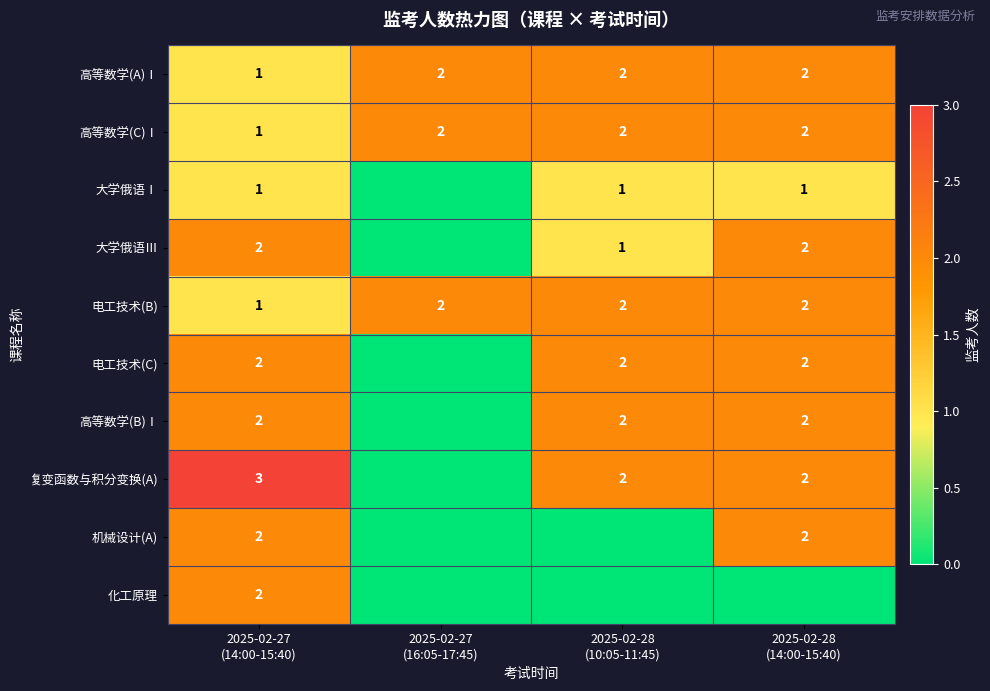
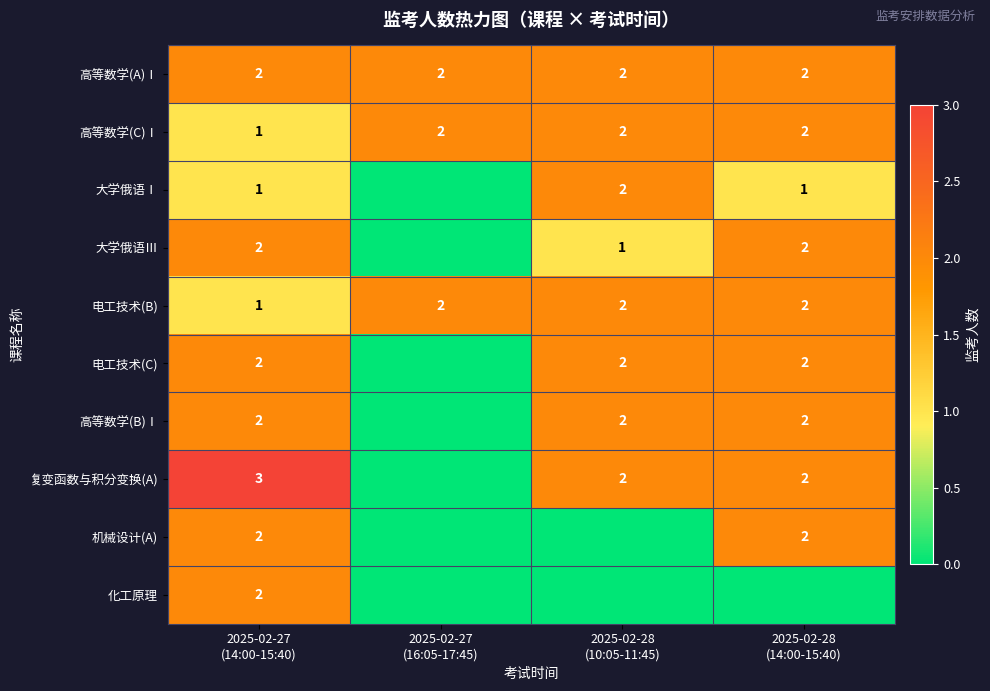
  {
    "高等数学(A)Ⅰ": {
-     "2025-02-27 (14:00-15:40)": 1,
+     "2025-02-27 (14:00-15:40)": 2,
      "2025-02-27 (16:05-17:45)": 2,
      "2025-02-28 (10:05-11:45)": 2,
      "2025-02-28 (14:00-15:40)": 2
    },
    "高等数学(C)Ⅰ": {
      "2025-02-27 (14:00-15:40)": 1,
      "2025-02-27 (16:05-17:45)": 2,
      "2025-02-28 (10:05-11:45)": 2,
      "2025-02-28 (14:00-15:40)": 2
    },
    "大学俄语Ⅰ": {
      "2025-02-27 (14:00-15:40)": 1,
-     "2025-02-28 (10:05-11:45)": 1,
+     "2025-02-28 (10:05-11:45)": 2,
      "2025-02-28 (14:00-15:40)": 1
    },
    "大学俄语Ⅲ": {
      "2025-02-27 (14:00-15:40)": 2,
      "2025-02-28 (10:05-11:45)": 1,
      "2025-02-28 (14:00-15:40)": 2
    },
    "电工技术(B)": {
      "2025-02-27 (14:00-15:40)": 1,
      "2025-02-27 (16:05-17:45)": 2,
      "2025-02-28 (10:05-11:45)": 2,
      "2025-02-28 (14:00-15:40)": 2
    },
    "电工技术(C)": {
      "2025-02-27 (14:00-15:40)": 2,
      "2025-02-28 (10:05-11:45)": 2,
      "2025-02-28 (14:00-15:40)": 2
    },
    "高等数学(B)Ⅰ": {
      "2025-02-27 (14:00-15:40)": 2,
      "2025-02-28 (10:05-11:45)": 2,
      "2025-02-28 (14:00-15:40)": 2
    },
    "复变函数与积分变换(A)": {
      "2025-02-27 (14:00-15:40)": 3,
      "2025-02-28 (10:05-11:45)": 2,
      "2025-02-28 (14:00-15:40)": 2
    },
    "机械设计(A)": {
      "2025-02-27 (14:00-15:40)": 2,
      "2025-02-28 (14:00-15:40)": 2
    },
    "化工原理": {
      "2025-02-27 (14:00-15:40)": 2
    }
  }
